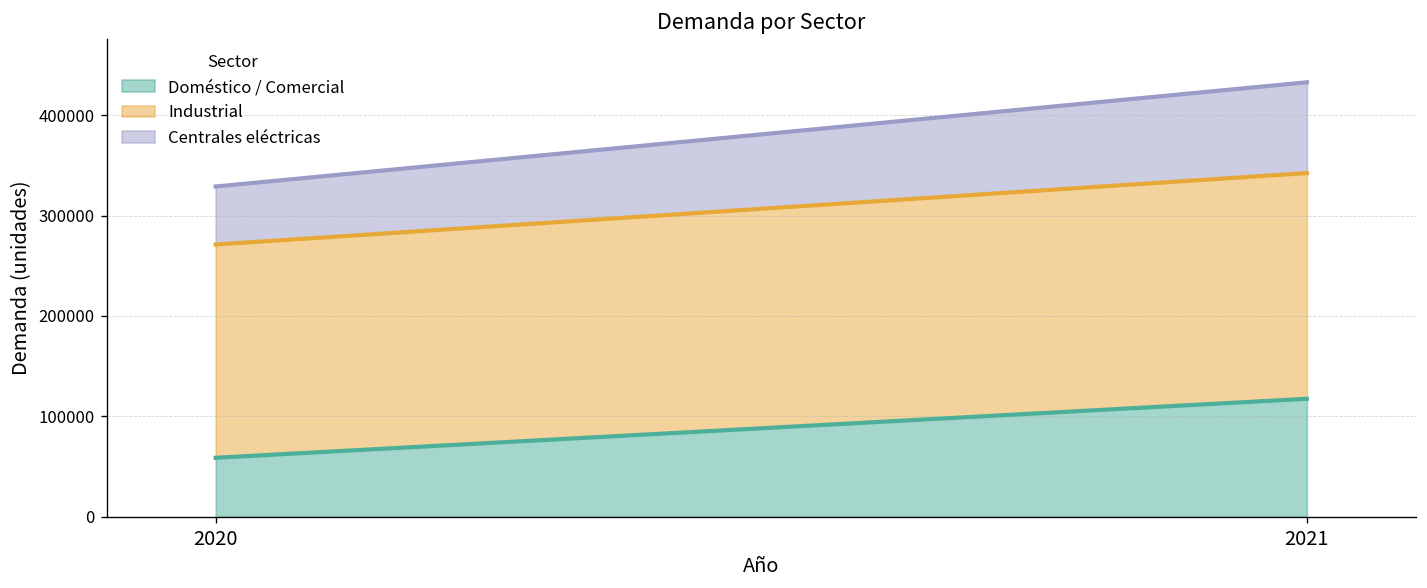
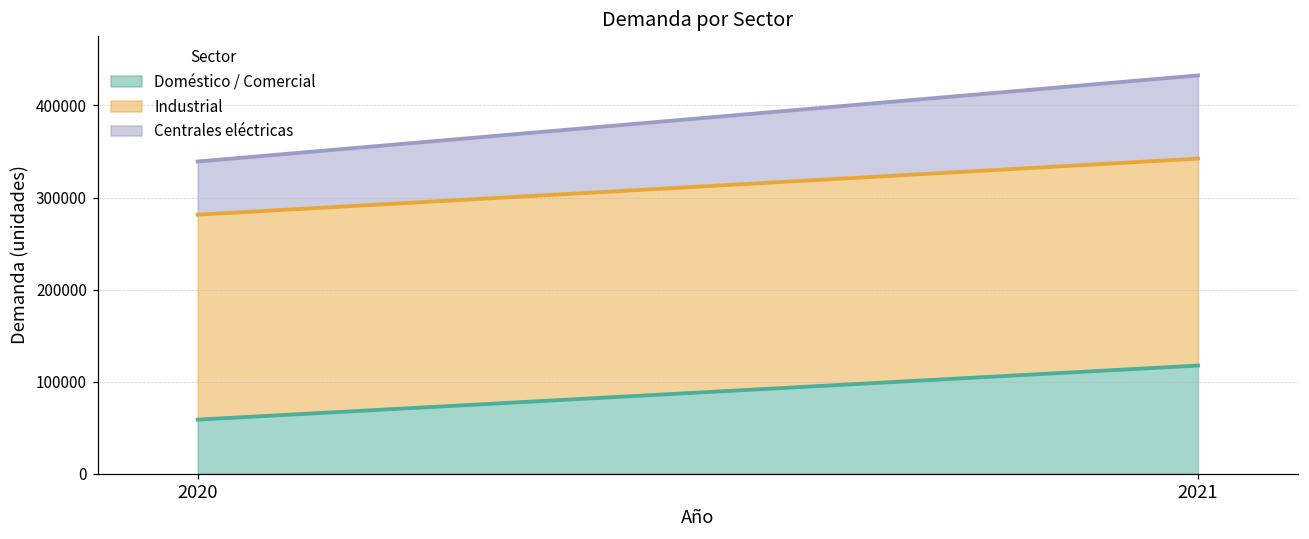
  {
    "Doméstico / Comercial": {
      "2020": 60000,
      "2021": 120000
    },
    "Industrial": {
-     "2020": 210000,
+     "2020": 220000,
      "2021": 220000
    },
    "Centrales eléctricas": {
      "2020": 60000,
      "2021": 90000
    }
  }
